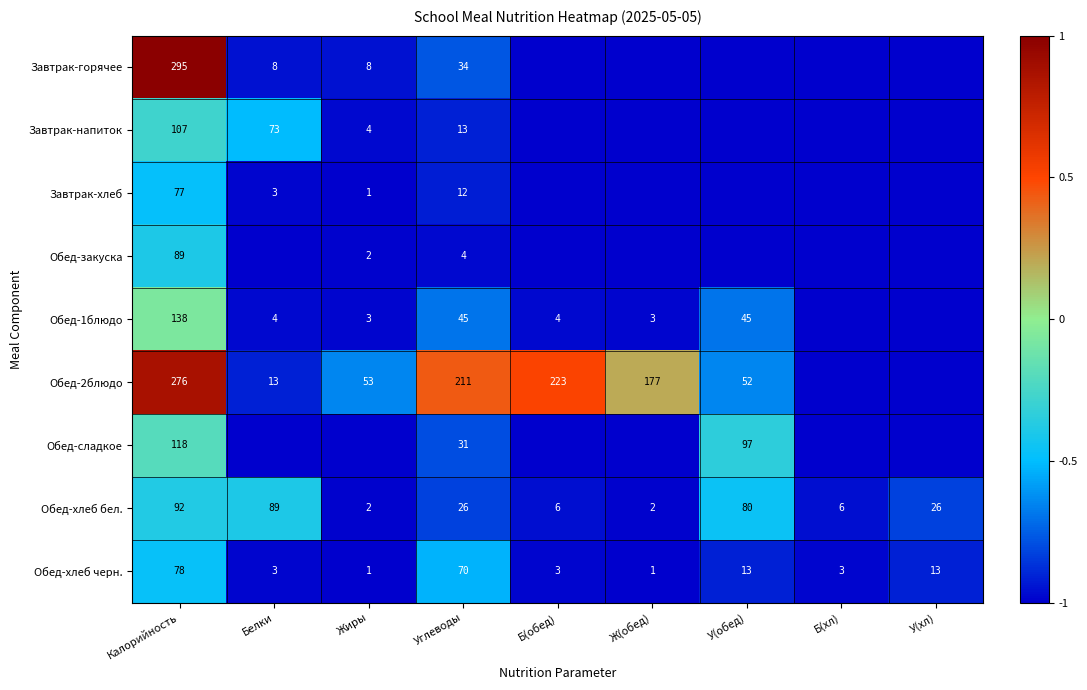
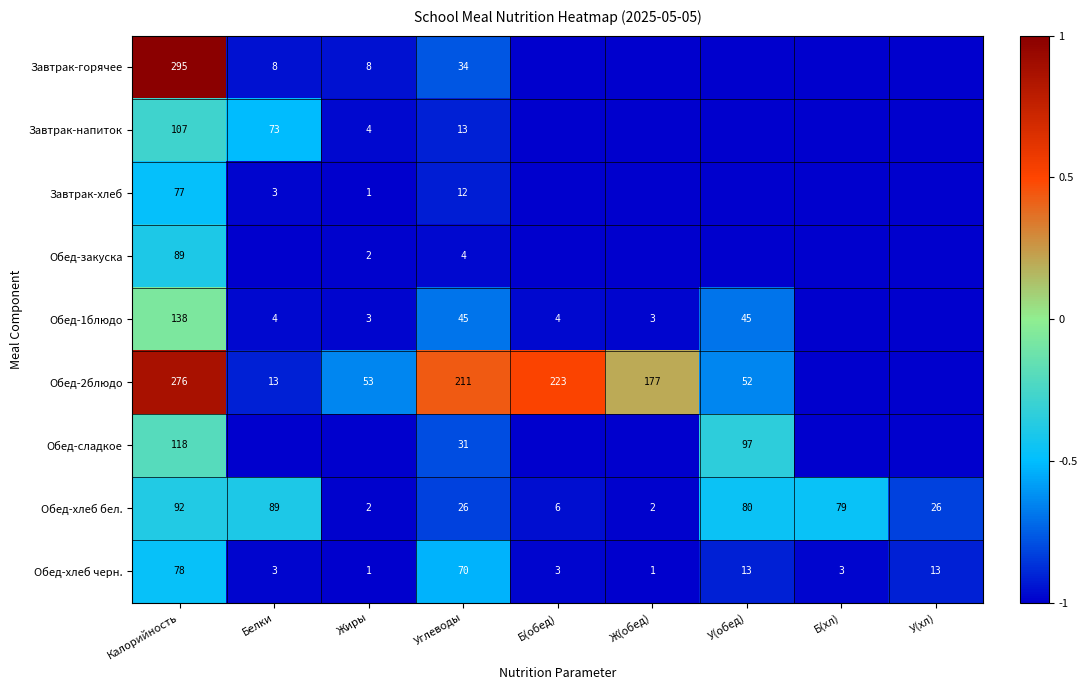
  {
    "Завтрак-горячее": {
      "Калорийность": 295,
      "Белки": 8,
      "Жиры": 8,
      "Углеводы": 34
    },
    "Завтрак-напиток": {
      "Калорийность": 107,
      "Белки": 73,
      "Жиры": 4,
      "Углеводы": 13
    },
    "Завтрак-хлеб": {
      "Калорийность": 77,
      "Белки": 3,
      "Жиры": 1,
      "Углеводы": 12
    },
    "Обед-закуска": {
      "Калорийность": 89,
      "Жиры": 2,
      "Углеводы": 4
    },
    "Обед-1блюдо": {
      "Калорийность": 138,
      "Белки": 4,
      "Жиры": 3,
      "Углеводы": 45,
      "Б(обед)": 4,
      "Ж(обед)": 3,
      "У(обед)": 45
    },
    "Обед-2блюдо": {
      "Калорийность": 276,
      "Белки": 13,
      "Жиры": 53,
      "Углеводы": 211,
      "Б(обед)": 223,
      "Ж(обед)": 177,
      "У(обед)": 52
    },
    "Обед-сладкое": {
      "Калорийность": 118,
      "Углеводы": 31,
      "У(обед)": 97
    },
    "Обед-хлеб бел.": {
      "Калорийность": 92,
      "Белки": 89,
      "Жиры": 2,
      "Углеводы": 26,
      "Б(обед)": 6,
      "Ж(обед)": 2,
      "У(обед)": 80,
-     "Б(хл)": 6,
+     "Б(хл)": 79,
      "У(хл)": 26
    },
    "Обед-хлеб черн.": {
      "Калорийность": 78,
      "Белки": 3,
      "Жиры": 1,
      "Углеводы": 70,
      "Б(обед)": 3,
      "Ж(обед)": 1,
      "У(обед)": 13,
      "Б(хл)": 3,
      "У(хл)": 13
    }
  }
